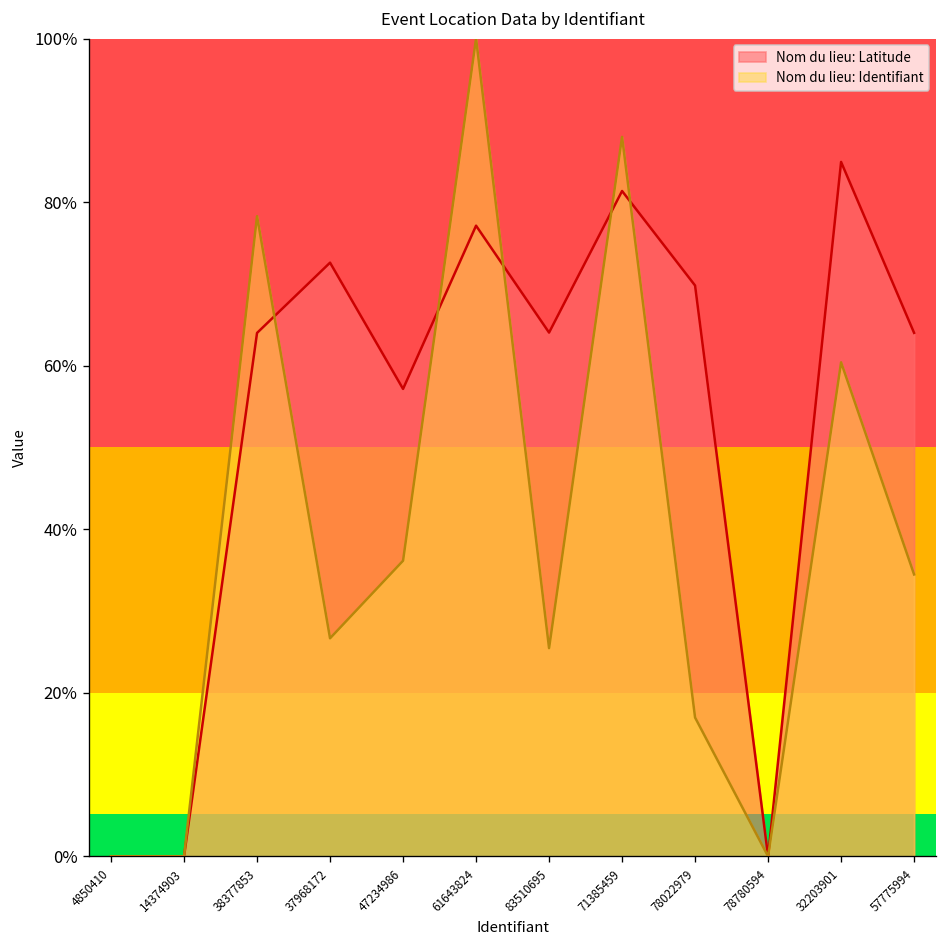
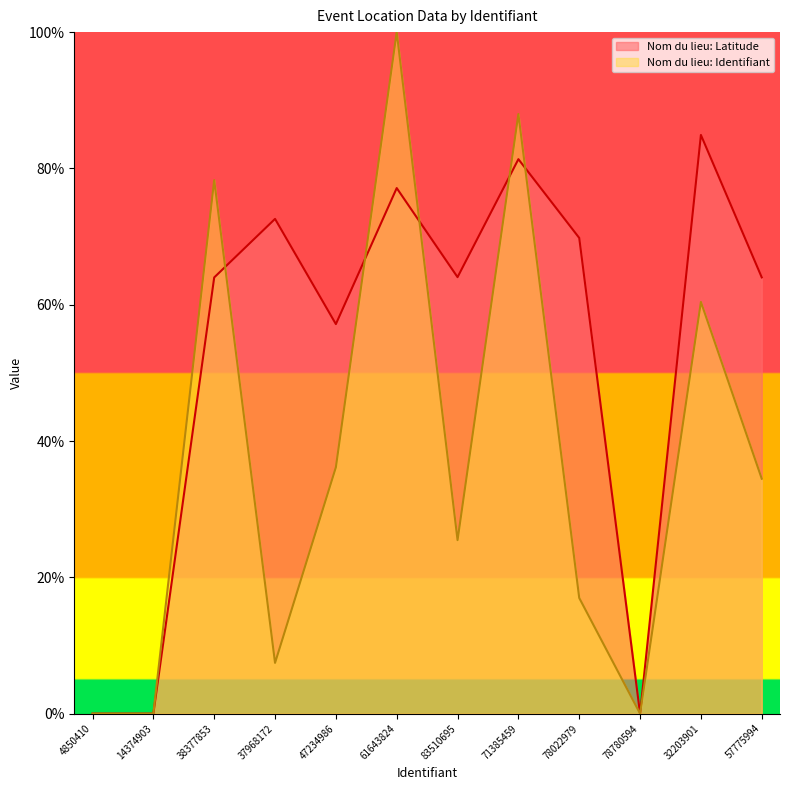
  {
    "Nom du lieu: Latitude": {
      "38377853": "64%",
      "37968172": "73%",
      "47234986": "57%",
      "61643824": "77%",
      "83510695": "64%",
      "71385459": "81%",
      "78022979": "70%",
      "32203901": "85%",
      "57775994": "64%"
    },
    "Nom du lieu: Identifiant": {
      "38377853": "78%",
-     "37968172": "27%",
+     "37968172": "7%",
      "47234986": "36%",
      "61643824": "100%",
      "83510695": "25%",
      "71385459": "88%",
      "78022979": "17%",
      "32203901": "60%",
      "57775994": "34%"
    }
  }
